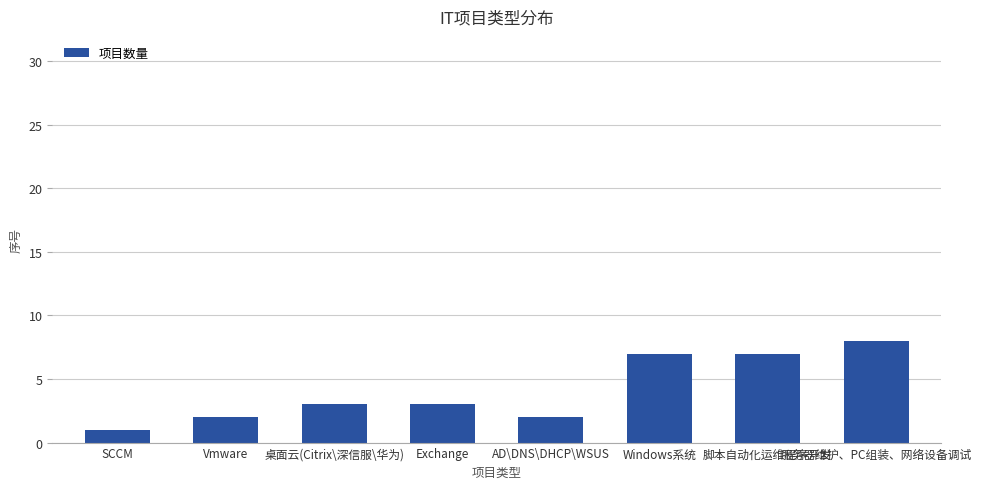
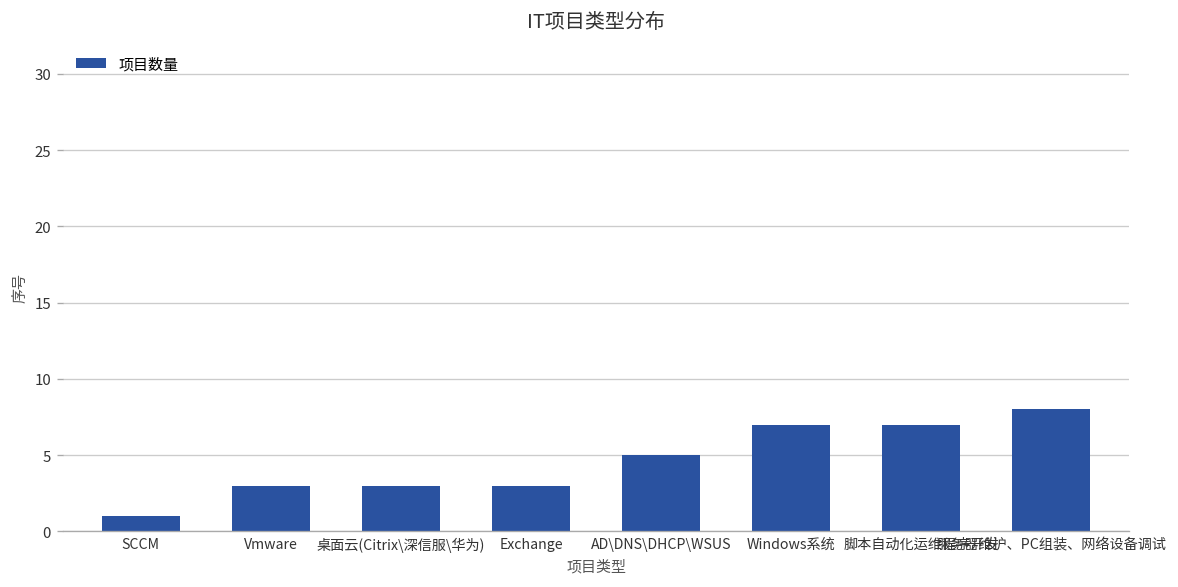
  {
    "SCCM": 1,
-   "Vmware": 2,
+   "Vmware": 3,
    "桌面云(Citrix\\深信服\\华为)": 3,
    "Exchange": 3,
-   "AD\\DNS\\DHCP\\WSUS": 2,
+   "AD\\DNS\\DHCP\\WSUS": 5,
    "Windows系统": 7
  }
